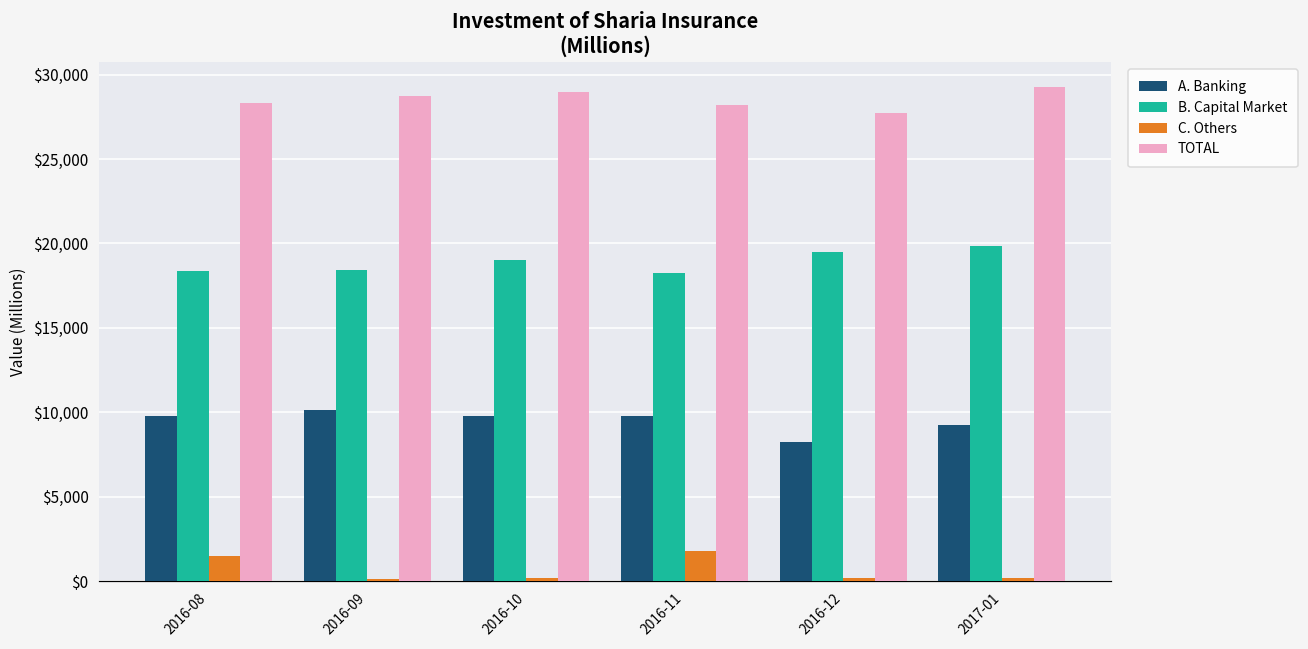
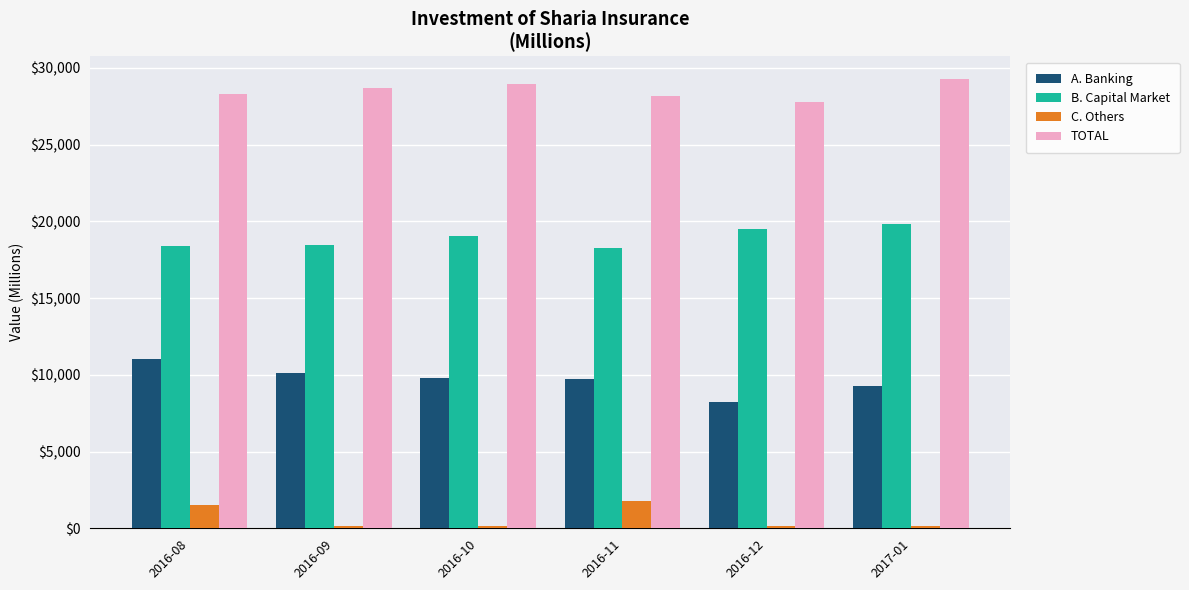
  {
    "A. Banking": {
-     "2016-08": "$9,800",
+     "2016-08": "$11,000",
      "2016-09": "$10,100",
      "2016-10": "$9,800",
      "2016-11": "$9,800",
      "2016-12": "$8,200",
      "2017-01": "$9,300"
    },
    "B. Capital Market": {
      "2016-08": "$18,400",
      "2016-09": "$18,400",
      "2016-10": "$19,000",
      "2016-11": "$18,300",
      "2016-12": "$19,500",
      "2017-01": "$19,800"
    },
    "C. Others": {
      "2016-08": "$1,500",
      "2016-10": "$200",
      "2016-11": "$1,800",
      "2016-12": "$200",
      "2017-01": "$200"
    },
    "TOTAL": {
      "2016-08": "$28,300",
      "2016-09": "$28,700",
      "2016-10": "$29,000",
      "2016-11": "$28,200",
      "2016-12": "$27,700",
      "2017-01": "$29,300"
    }
  }
